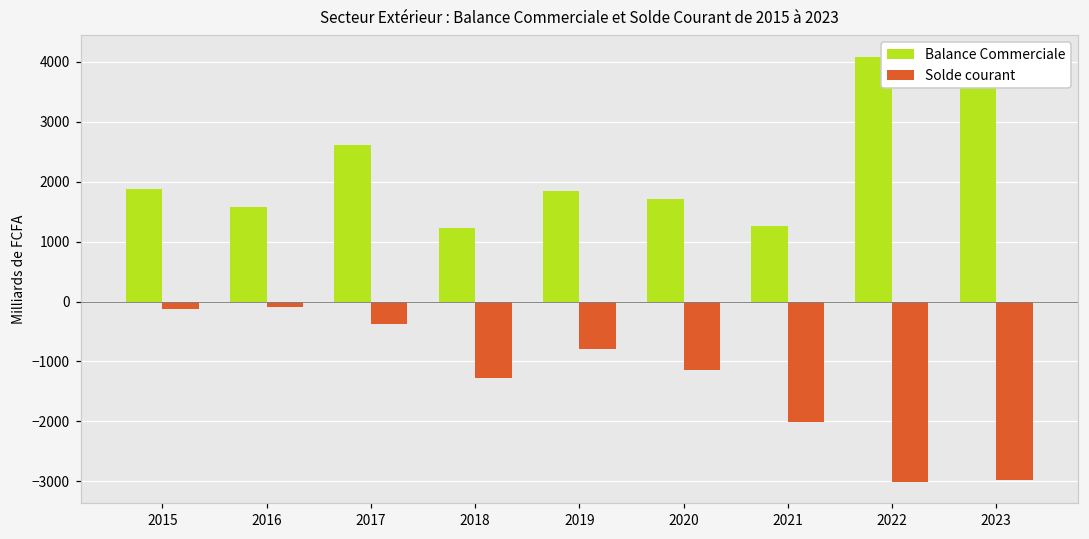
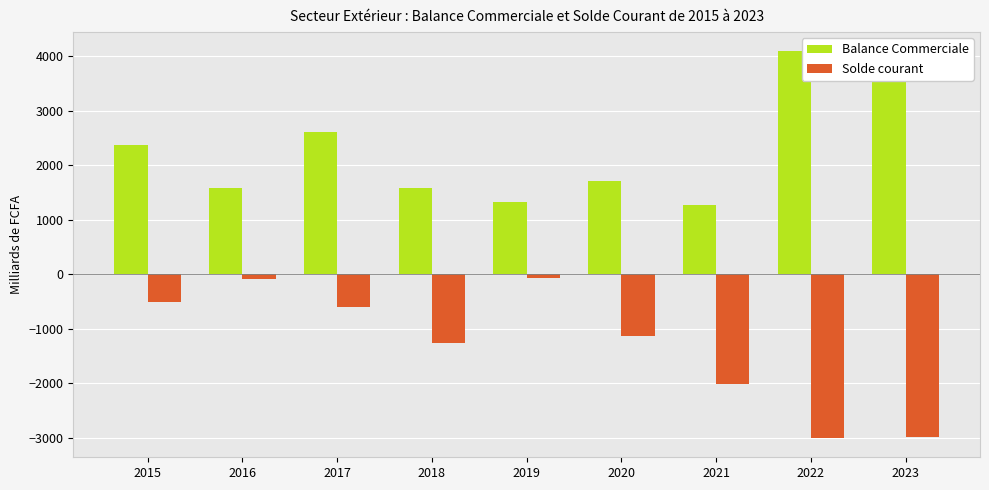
  {
    "Balance Commerciale": {
-     "2015": 1900,
+     "2015": 2400,
      "2016": 1600,
      "2017": 2600,
-     "2018": 1200,
-     "2019": 1800,
+     "2018": 1600,
+     "2019": 1300,
      "2020": 1700,
      "2021": 1300,
      "2022": 4100
    },
    "Solde courant": {
-     "2015": -100,
+     "2015": -500,
      "2016": -100,
-     "2017": -400,
+     "2017": -600,
      "2018": -1300,
-     "2019": -800,
+     "2019": -100,
      "2020": -1100,
      "2021": -2000,
      "2022": -3000,
      "2023": -3000
    }
  }
